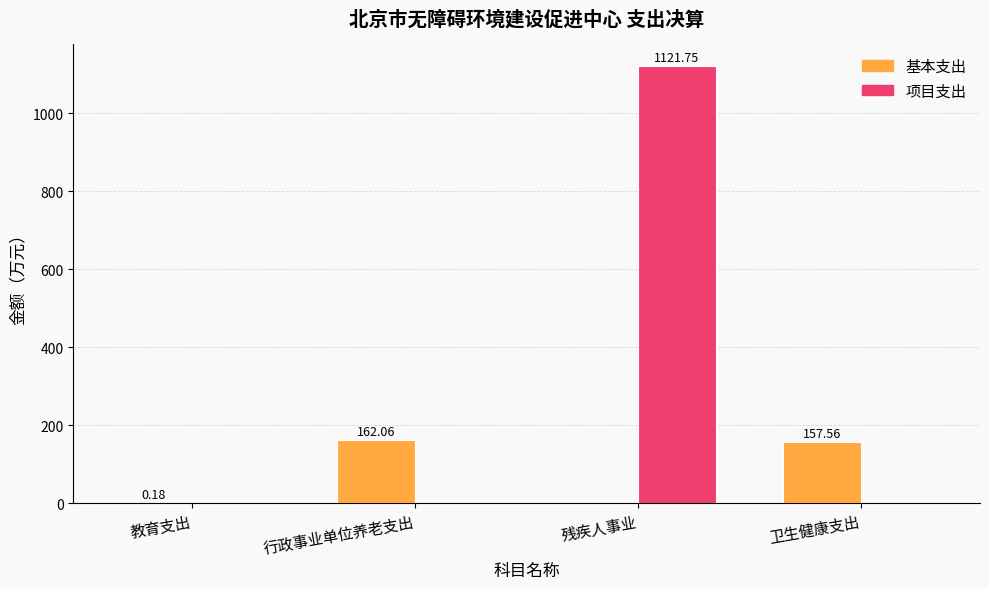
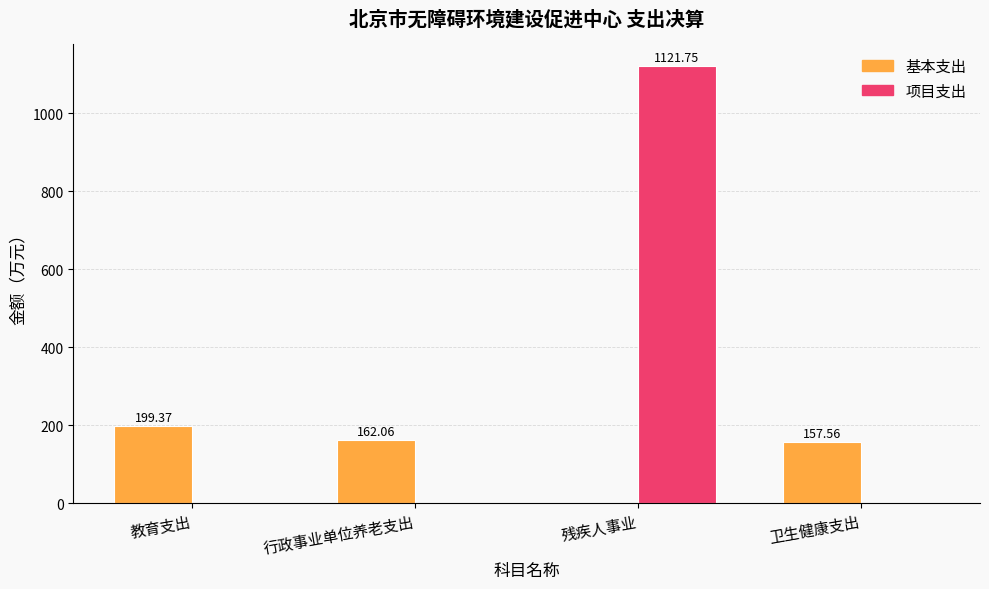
  {
    "基本支出": {
-     "教育支出": 0.18,
+     "教育支出": 199.37,
      "行政事业单位养老支出": 162.06,
      "卫生健康支出": 157.56
    },
    "项目支出": {
      "残疾人事业": 1121.75
    }
  }
